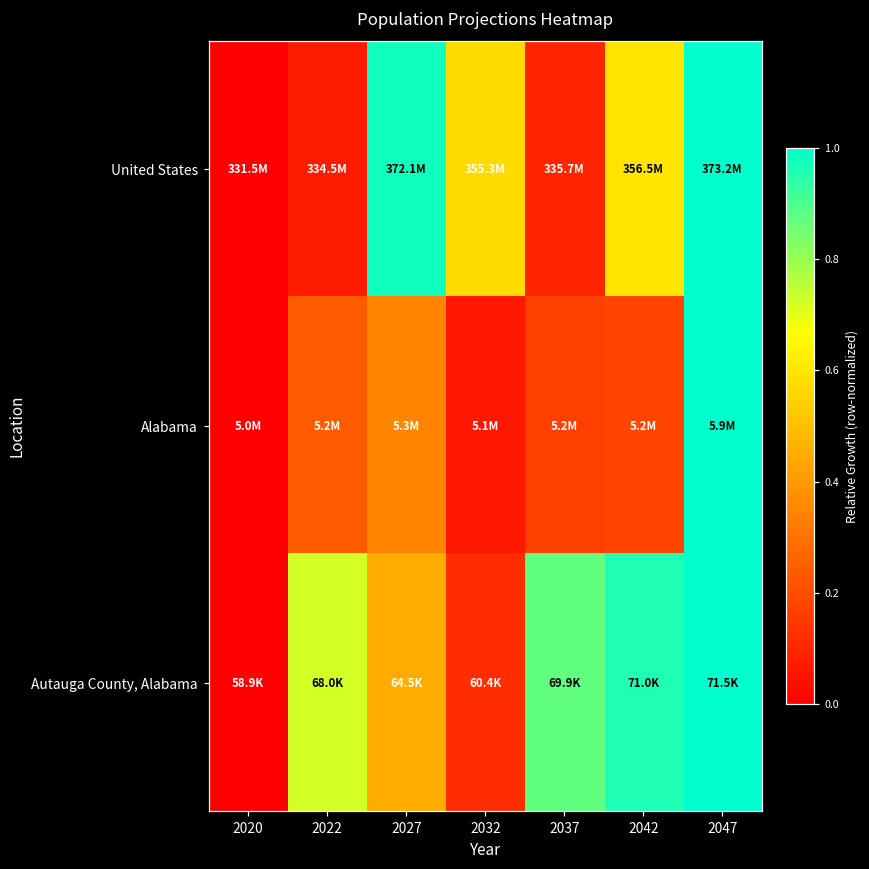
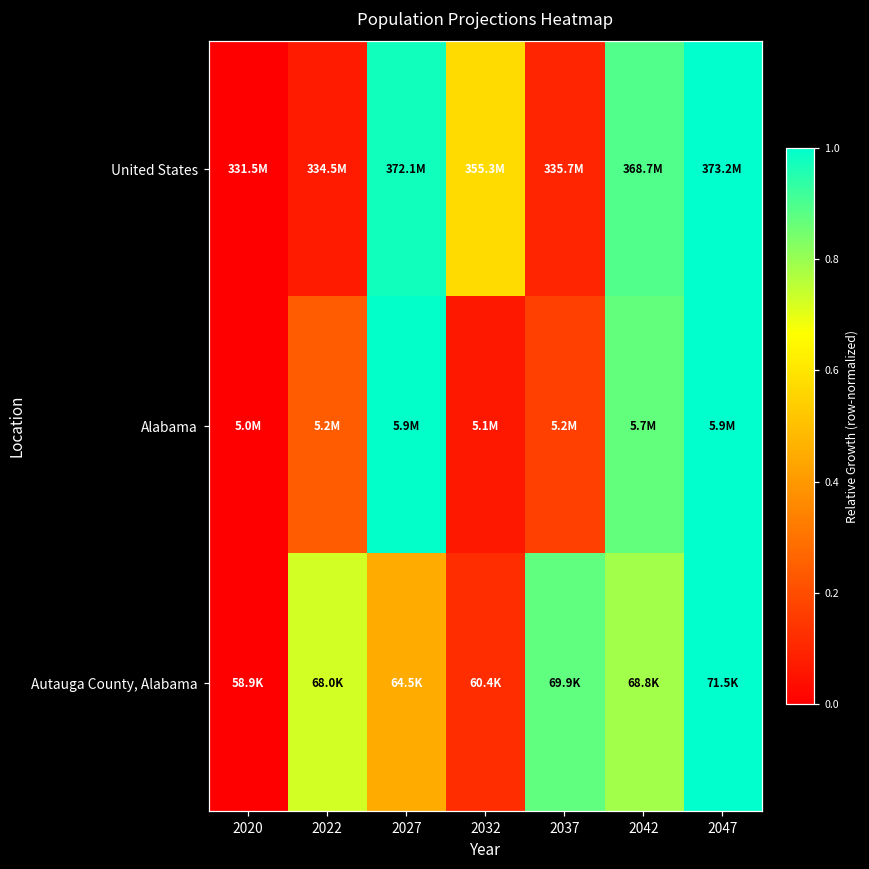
  {
    "United States": {
      "2020": "331.5M",
      "2022": "334.5M",
      "2027": "372.1M",
      "2032": "355.3M",
      "2037": "335.7M",
-     "2042": "356.5M",
+     "2042": "368.7M",
      "2047": "373.2M"
    },
    "Alabama": {
      "2020": "5.0M",
      "2022": "5.2M",
-     "2027": "5.3M",
+     "2027": "5.9M",
      "2032": "5.1M",
      "2037": "5.2M",
-     "2042": "5.2M",
+     "2042": "5.7M",
      "2047": "5.9M"
    },
    "Autauga County, Alabama": {
      "2020": "58.9K",
      "2022": "68.0K",
      "2027": "64.5K",
      "2032": "60.4K",
      "2037": "69.9K",
-     "2042": "71.0K",
+     "2042": "68.8K",
      "2047": "71.5K"
    }
  }
